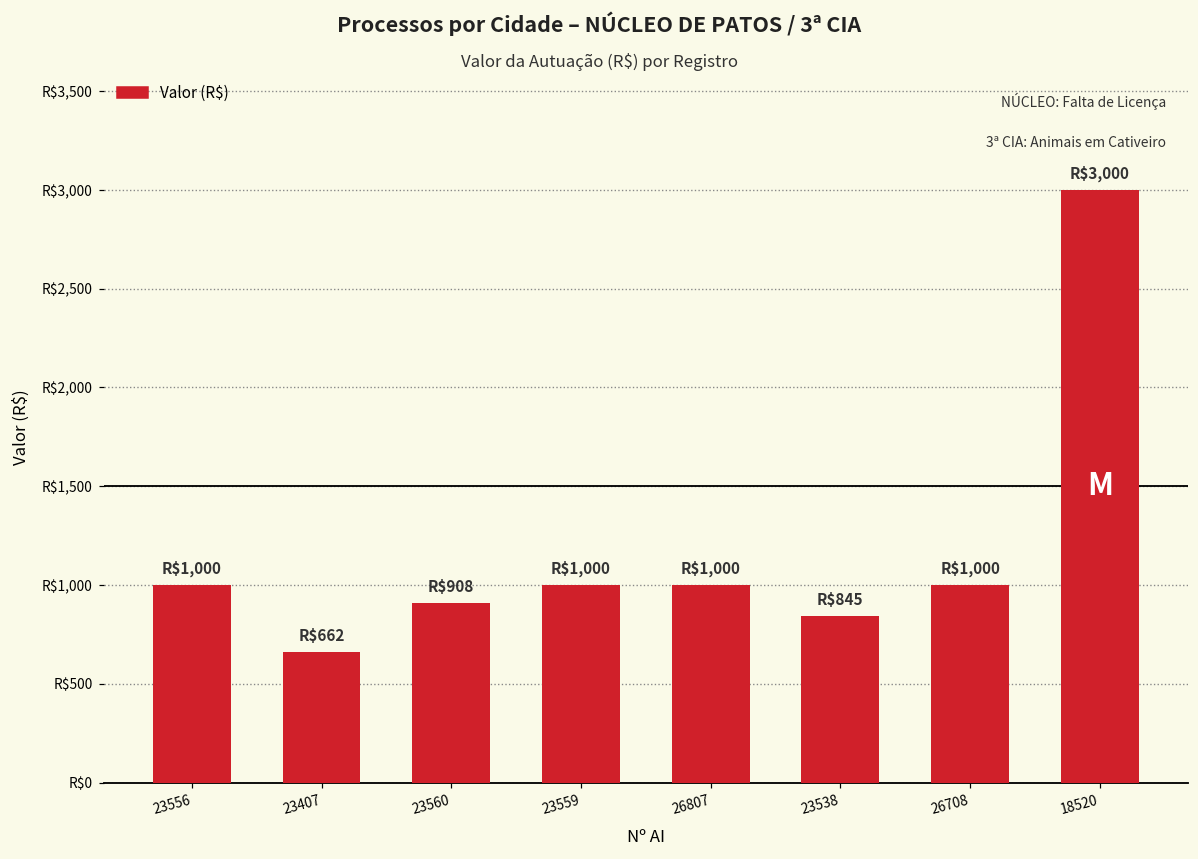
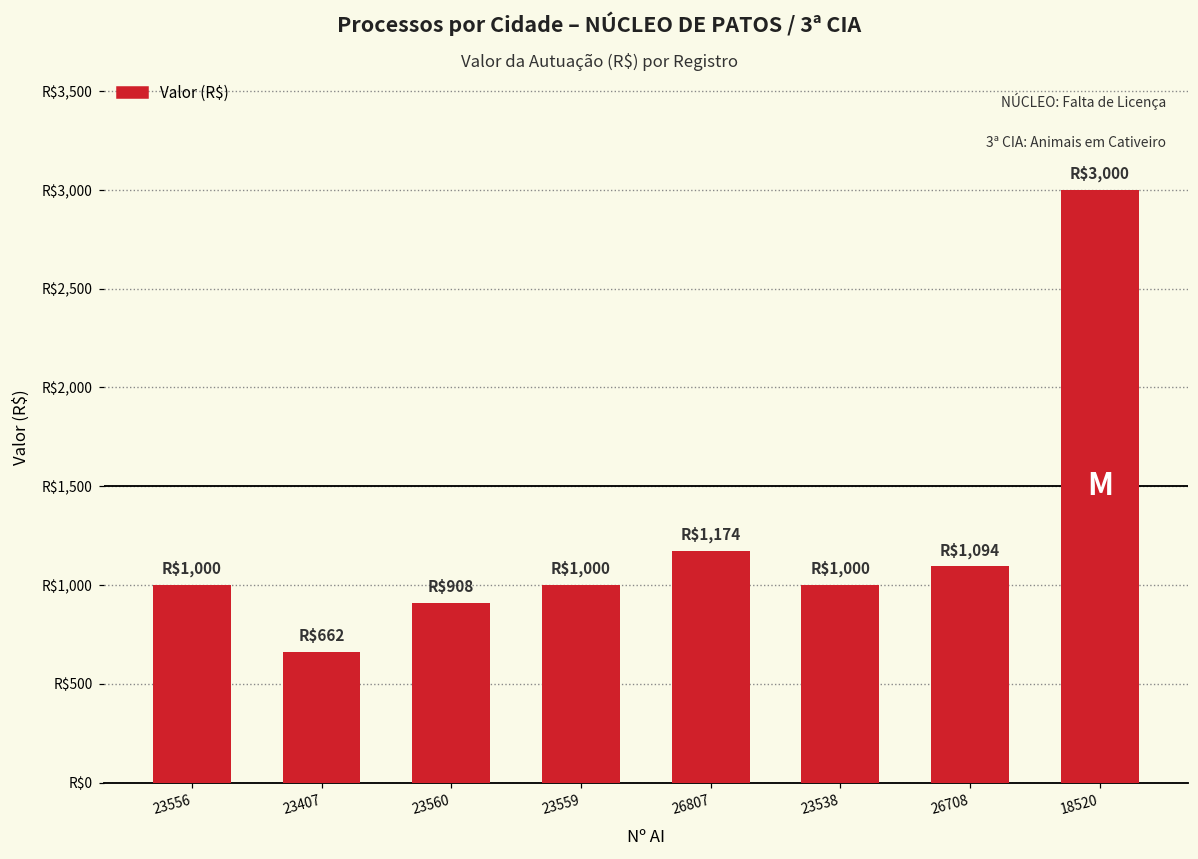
  {
    "23556": "$1,000",
    "23407": "$662",
    "23560": "$908",
    "23559": "$1,000",
-   "26807": "$1,000",
-   "23538": "$845",
-   "26708": "$1,000",
+   "26807": "$1,174",
+   "23538": "$1,000",
+   "26708": "$1,094",
    "18520": "$3,000"
  }
